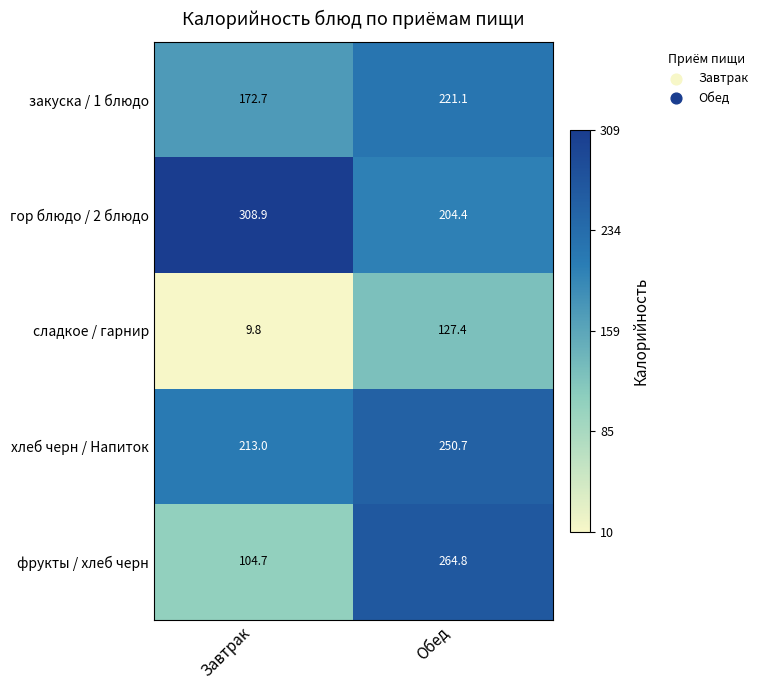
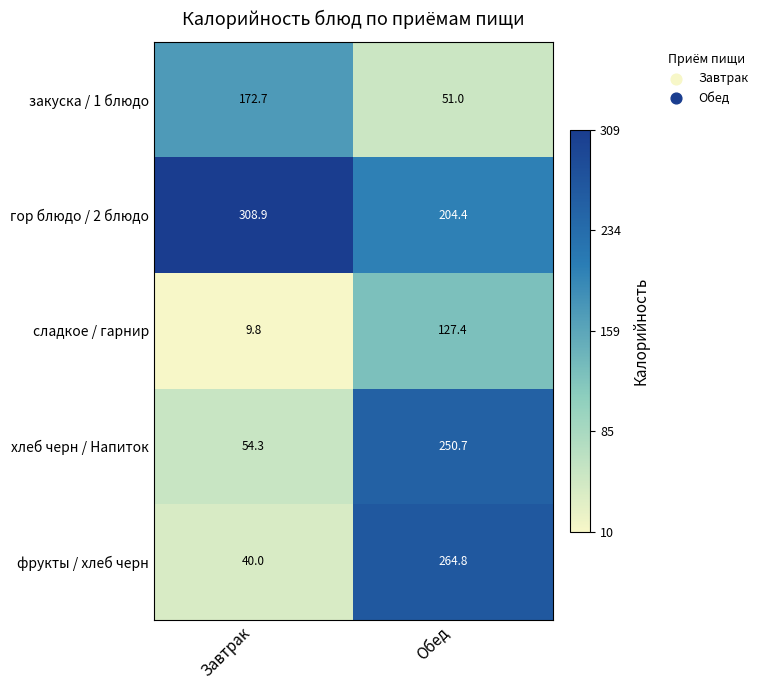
  {
    "закуска / 1 блюдо": {
      "Завтрак": 172.7,
-     "Обед": 221.1
+     "Обед": 51.0
    },
    "гор блюдо / 2 блюдо": {
      "Завтрак": 308.9,
      "Обед": 204.4
    },
    "сладкое / гарнир": {
      "Завтрак": 9.8,
      "Обед": 127.4
    },
    "хлеб черн / Напиток": {
-     "Завтрак": 213.0,
+     "Завтрак": 54.3,
      "Обед": 250.7
    },
    "фрукты / хлеб черн": {
-     "Завтрак": 104.7,
+     "Завтрак": 40.0,
      "Обед": 264.8
    }
  }
